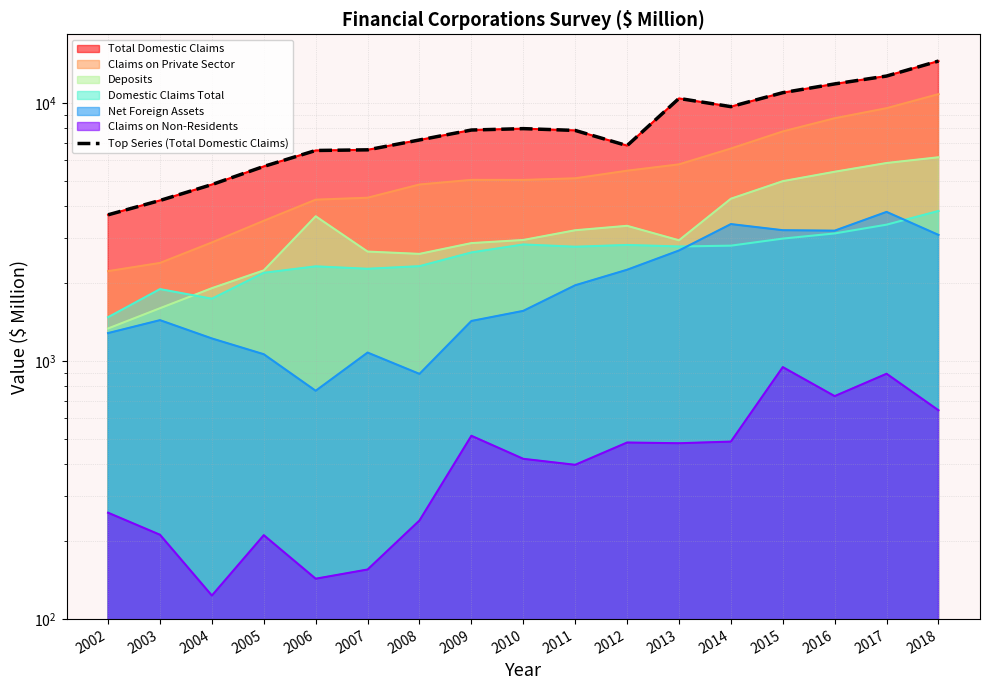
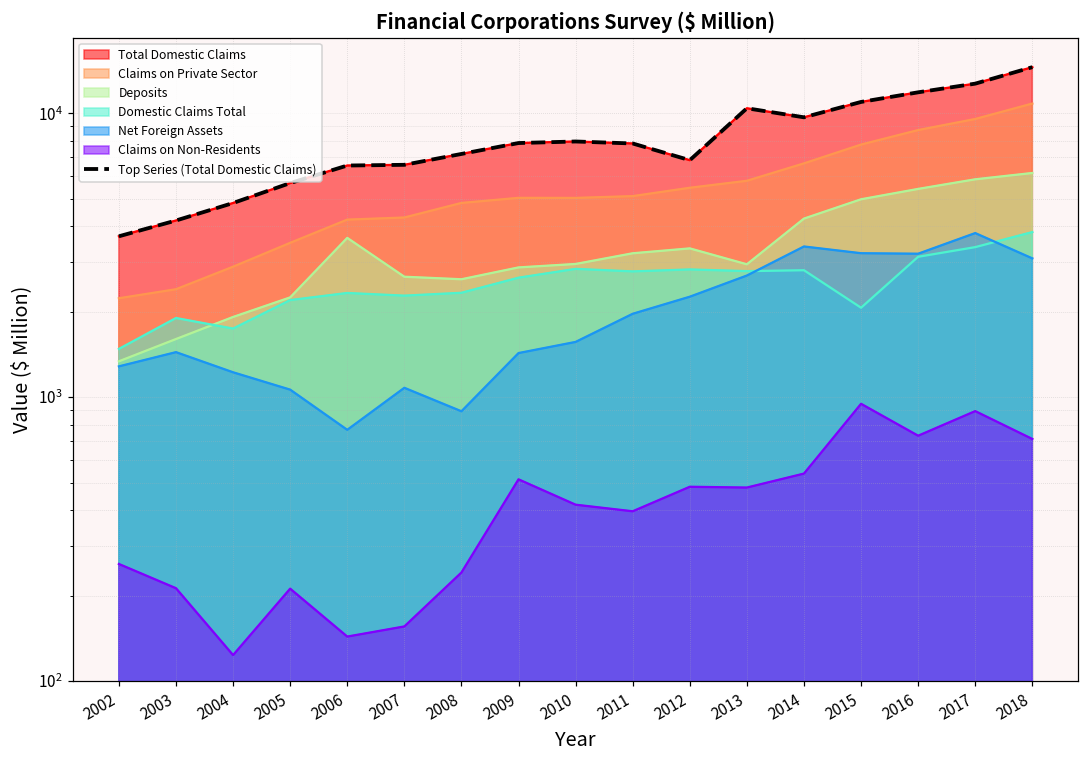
  {
    "Total Domestic Claims": {
      "2002": 3700,
      "2003": 4200,
      "2004": 4800,
      "2005": 5700,
      "2006": 6500,
      "2007": 6600,
      "2008": 7200,
      "2009": 7800,
      "2010": 7900,
      "2011": 7800,
      "2012": 6800,
      "2013": 10400,
      "2014": 9700,
      "2015": 11000,
      "2016": 12000,
      "2017": 13000,
      "2018": 15000
    },
    "Claims on Private Sector": {
      "2002": 2200,
      "2003": 2400,
      "2004": 2900,
      "2005": 3500,
      "2006": 4200,
      "2007": 4300,
      "2008": 4800,
      "2009": 5000,
      "2010": 5000,
      "2011": 5100,
      "2012": 5500,
      "2013": 5800,
      "2014": 6700,
      "2015": 7800,
      "2016": 8700,
      "2017": 9500,
      "2018": 10800
    },
    "Deposits": {
      "2002": 1300,
      "2003": 1600,
      "2004": 1900,
      "2006": 3600,
      "2007": 2700,
      "2008": 2600,
      "2009": 2900,
      "2010": 2900,
      "2011": 3200,
      "2012": 3300,
      "2013": 2900,
      "2014": 4300,
      "2015": 5000,
      "2016": 5400,
      "2017": 5800,
      "2018": 6200
    },
    "Domestic Claims Total": {
      "2002": 1500,
      "2003": 1900,
      "2004": 1700,
      "2006": 2300,
      "2007": 2300,
      "2008": 2300,
      "2009": 2600,
      "2010": 2800,
      "2011": 2800,
      "2012": 2800,
      "2013": 2800,
      "2014": 2800,
-     "2015": 3000,
+     "2015": 2100,
      "2016": 3100,
      "2017": 3400,
      "2018": 3800
    },
    "Net Foreign Assets": {
      "2002": 1300,
      "2003": 1400,
      "2004": 1200,
      "2005": 1060,
      "2006": 770,
      "2007": 1080,
      "2008": 890,
      "2009": 1400,
      "2010": 1600,
      "2011": 2000,
      "2012": 2300,
      "2013": 2700,
      "2014": 3400,
      "2015": 3200,
      "2016": 3200,
      "2017": 3800,
      "2018": 3100
    },
    "Claims on Non-Residents": {
      "2002": 260,
      "2003": 210,
      "2004": 120,
      "2005": 210,
      "2006": 140,
      "2007": 160,
      "2008": 240,
      "2009": 510,
      "2010": 420,
      "2011": 400,
      "2012": 480,
      "2013": 480,
-     "2014": 490,
+     "2014": 540,
      "2015": 950,
      "2016": 730,
      "2017": 890,
-     "2018": 640
+     "2018": 710
    }
  }
